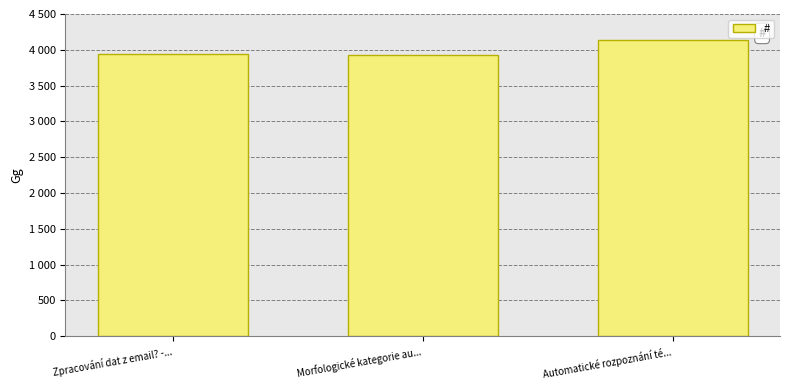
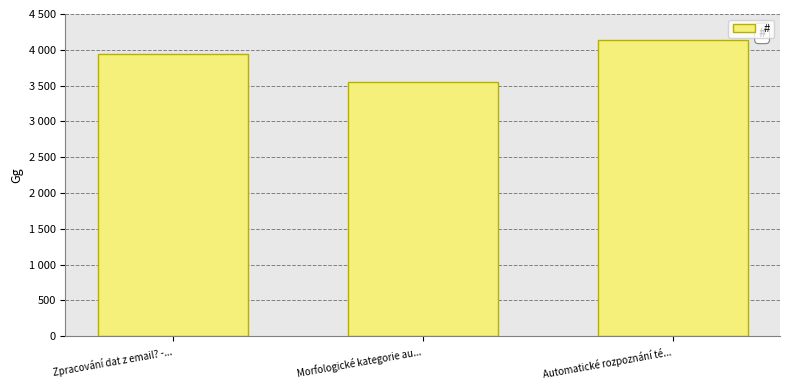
  {
    "Zpracování dat z email? -...": 3900,
-   "Morfologické kategorie au...": 3900,
+   "Morfologické kategorie au...": 3600,
    "Automatické rozpoznání té...": 4100
  }
